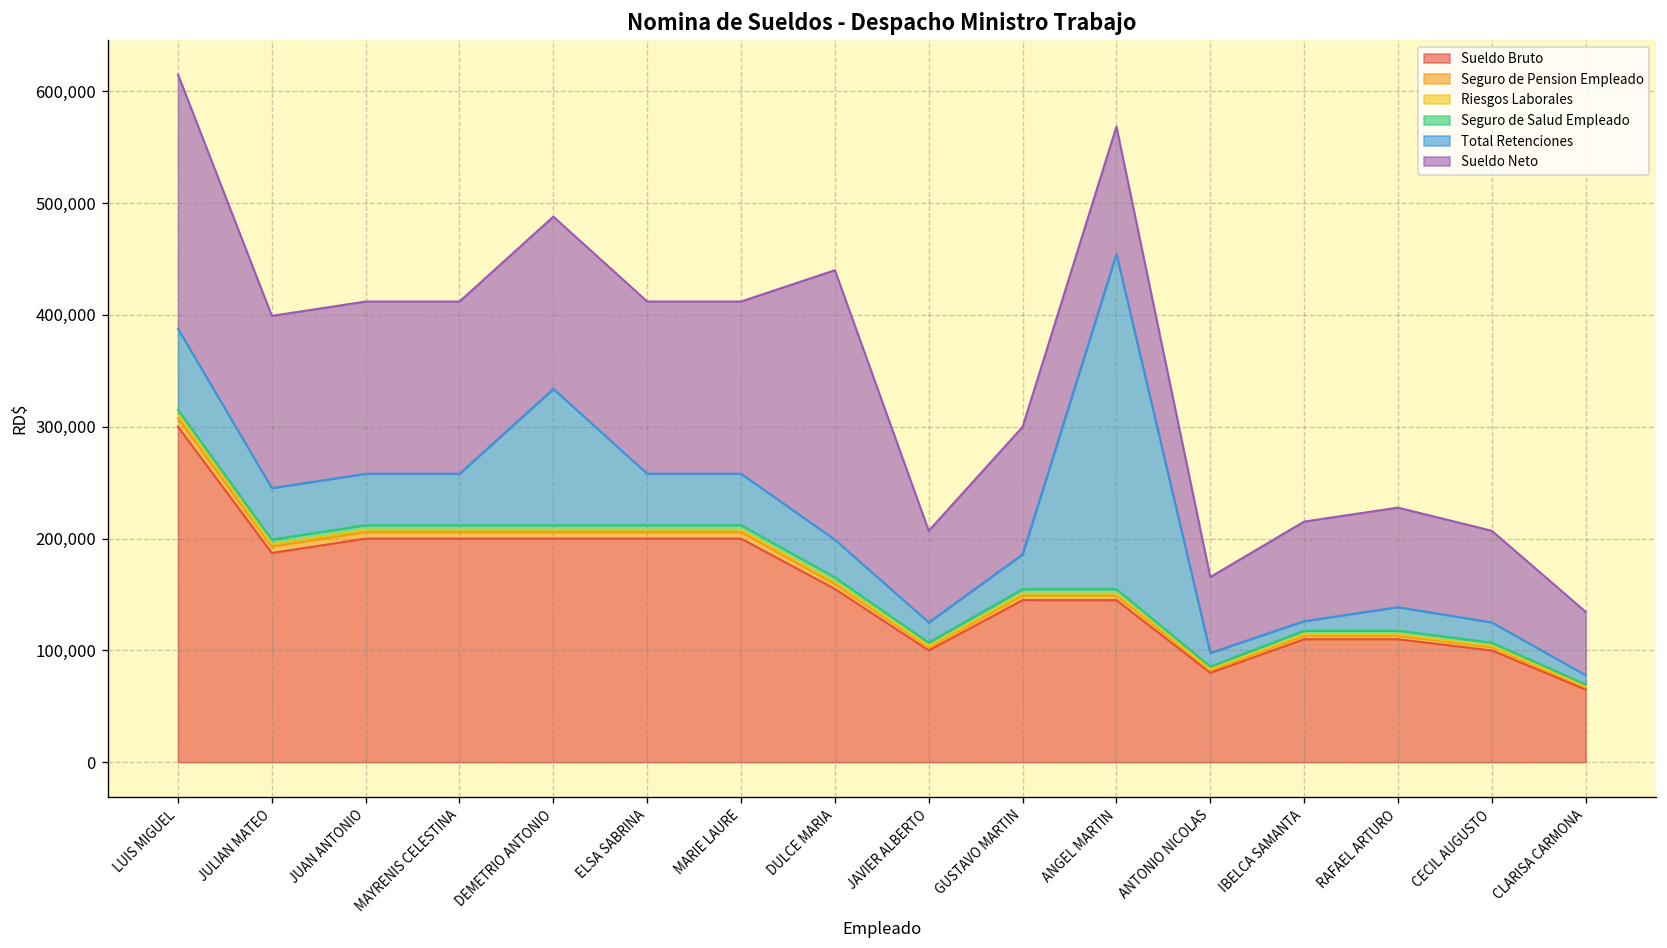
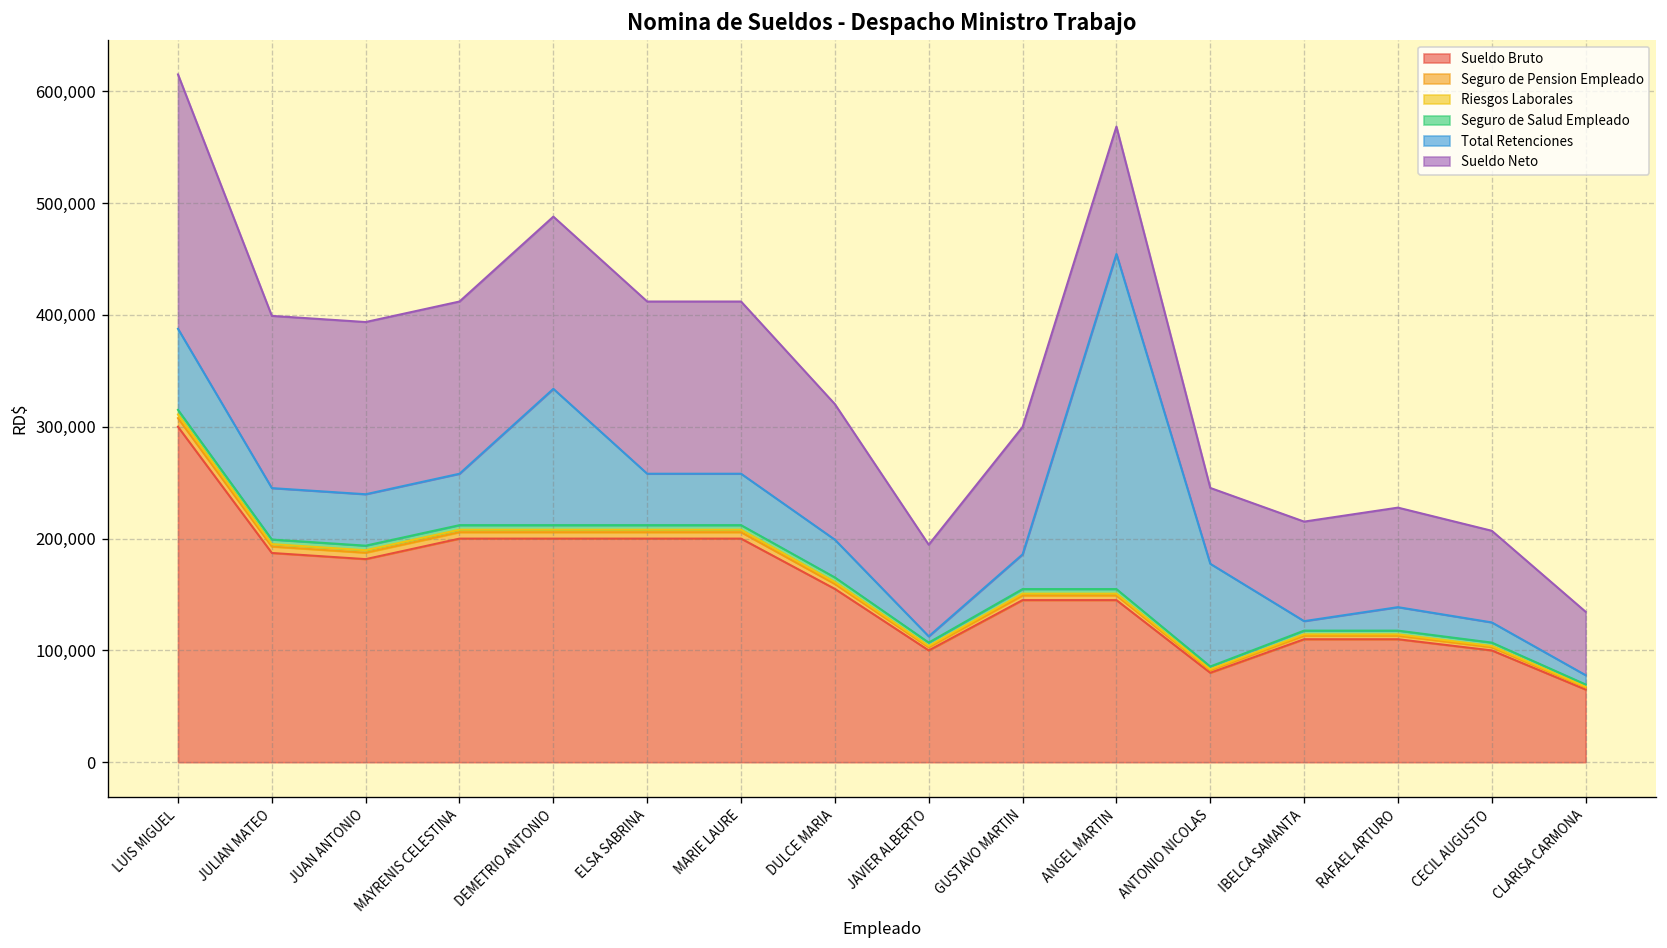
  {
    "Sueldo Bruto": {
      "LUIS MIGUEL": "300,000",
      "JULIAN MATEO": "190,000",
-     "JUAN ANTONIO": "200,000",
+     "JUAN ANTONIO": "180,000",
      "MAYRENIS CELESTINA": "200,000",
      "DEMETRIO ANTONIO": "200,000",
      "ELSA SABRINA": "200,000",
      "MARIE LAURE": "200,000",
      "DULCE MARIA": "160,000",
      "JAVIER ALBERTO": "100,000",
      "GUSTAVO MARTIN": "150,000",
      "ANGEL MARTIN": "150,000",
      "IBELCA SAMANTA": "110,000",
      "RAFAEL ARTURO": "110,000",
      "CECIL AUGUSTO": "100,000"
    },
    "Seguro de Salud Empleado": {
      "LUIS MIGUEL": "0",
      "JULIAN MATEO": "0",
      "JUAN ANTONIO": "0",
      "MAYRENIS CELESTINA": "0",
      "DEMETRIO ANTONIO": "0",
      "ELSA SABRINA": "0",
      "MARIE LAURE": "0",
      "DULCE MARIA": "0",
      "JAVIER ALBERTO": "0",
      "GUSTAVO MARTIN": "0",
      "ANGEL MARTIN": "0",
      "IBELCA SAMANTA": "0",
      "RAFAEL ARTURO": "0",
      "CECIL AUGUSTO": "0"
    },
    "Total Retenciones": {
      "LUIS MIGUEL": "70,000",
      "JULIAN MATEO": "50,000",
      "JUAN ANTONIO": "50,000",
      "MAYRENIS CELESTINA": "50,000",
      "DEMETRIO ANTONIO": "120,000",
      "ELSA SABRINA": "50,000",
      "MARIE LAURE": "50,000",
      "DULCE MARIA": "30,000",
-     "JAVIER ALBERTO": "20,000",
+     "JAVIER ALBERTO": "10,000",
      "GUSTAVO MARTIN": "30,000",
      "ANGEL MARTIN": "300,000",
-     "ANTONIO NICOLAS": "10,000",
+     "ANTONIO NICOLAS": "90,000",
      "IBELCA SAMANTA": "10,000",
      "RAFAEL ARTURO": "20,000",
      "CECIL AUGUSTO": "20,000",
      "CLARISA CARMONA": "10,000"
    },
    "Sueldo Neto": {
      "LUIS MIGUEL": "230,000",
      "JULIAN MATEO": "150,000",
      "JUAN ANTONIO": "150,000",
      "MAYRENIS CELESTINA": "150,000",
      "DEMETRIO ANTONIO": "150,000",
      "ELSA SABRINA": "150,000",
      "MARIE LAURE": "150,000",
-     "DULCE MARIA": "240,000",
+     "DULCE MARIA": "120,000",
      "JAVIER ALBERTO": "80,000",
      "GUSTAVO MARTIN": "110,000",
      "ANGEL MARTIN": "110,000",
      "ANTONIO NICOLAS": "70,000",
      "IBELCA SAMANTA": "90,000",
      "RAFAEL ARTURO": "90,000",
      "CECIL AUGUSTO": "80,000",
      "CLARISA CARMONA": "60,000"
    }
  }
